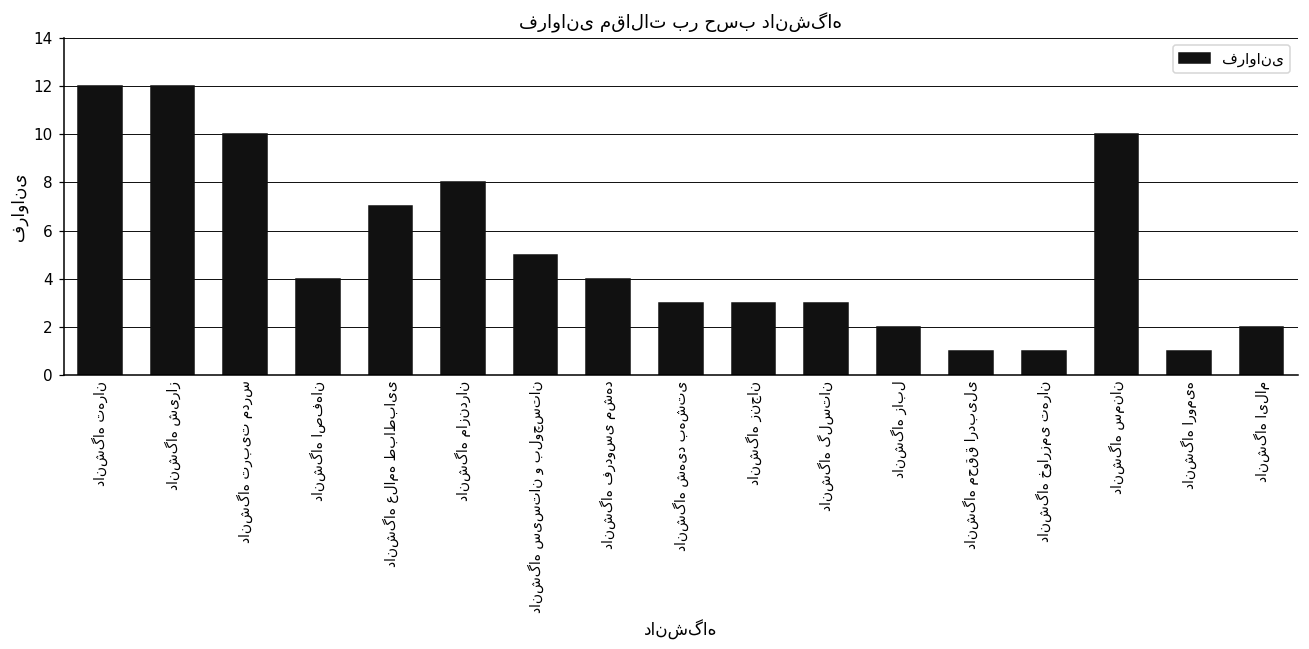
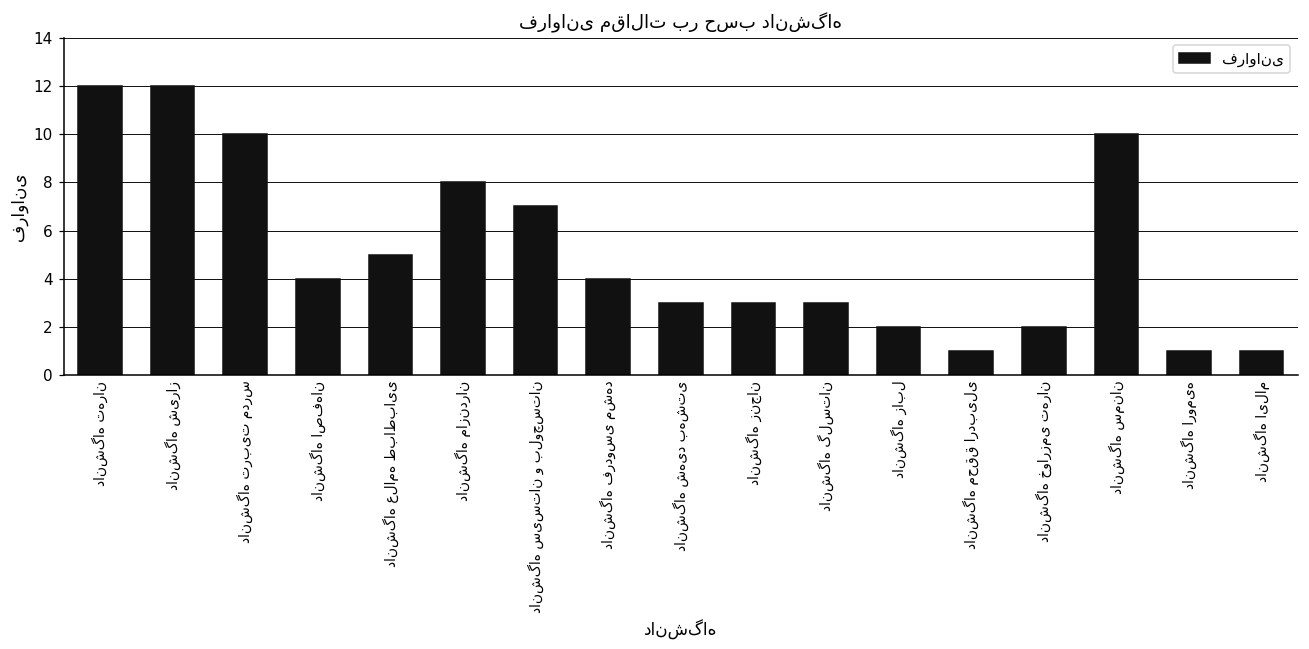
  {
    "دانشگاه تهران": 12,
    "دانشگاه شیراز": 12,
    "دانشگاه تربیت مدرس": 10,
    "دانشگاه اصفهان": 4,
-   "دانشگاه علامه طباطبایی": 7,
+   "دانشگاه علامه طباطبایی": 5,
    "دانشگاه مازندران": 8,
-   "دانشگاه سیستان و بلوچستان": 5,
+   "دانشگاه سیستان و بلوچستان": 7,
    "دانشگاه فردوسی مشهد": 4,
    "دانشگاه شهید بهشتی": 3,
    "دانشگاه زنجان": 3,
    "دانشگاه گلستان": 3,
    "دانشگاه زابل": 2,
    "دانشگاه محقق اردبیلی": 1,
-   "دانشگاه خوارزمی تهران": 1,
+   "دانشگاه خوارزمی تهران": 2,
    "دانشگاه سمنان": 10,
    "دانشگاه ارومیه": 1,
-   "دانشگاه ایلام": 2
+   "دانشگاه ایلام": 1
  }
